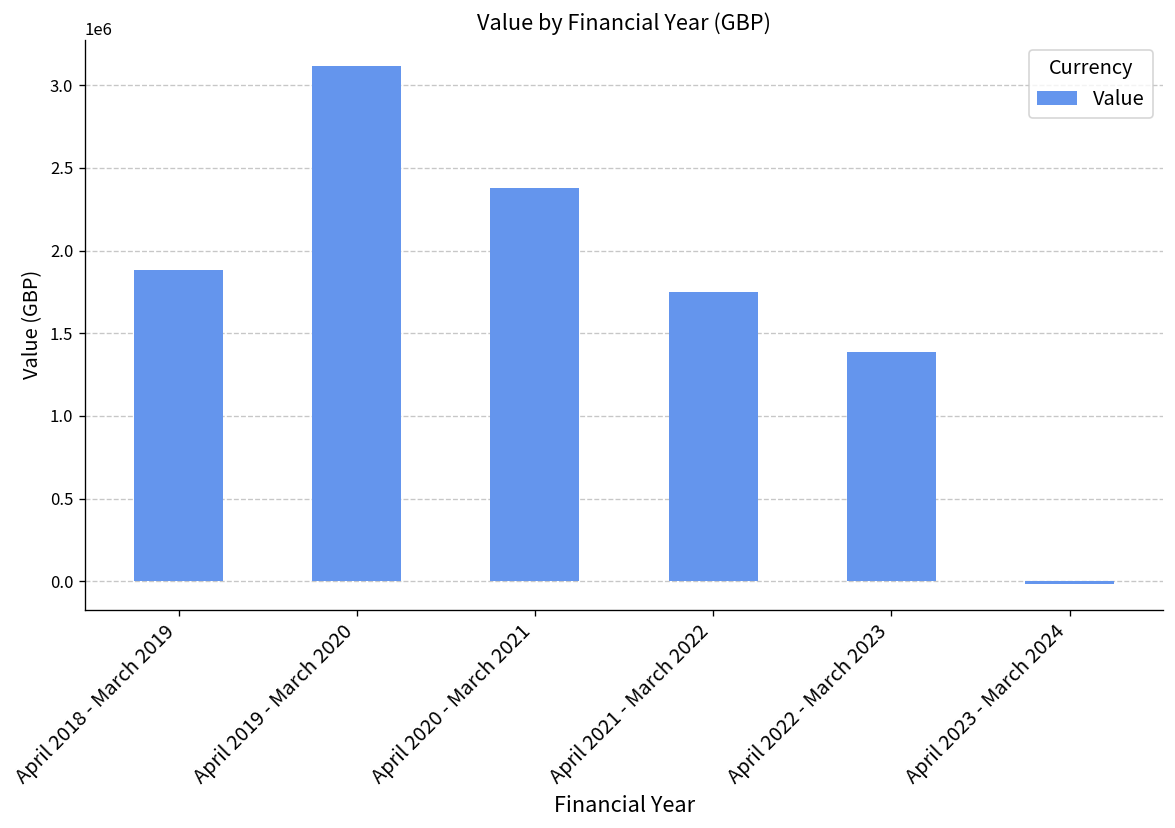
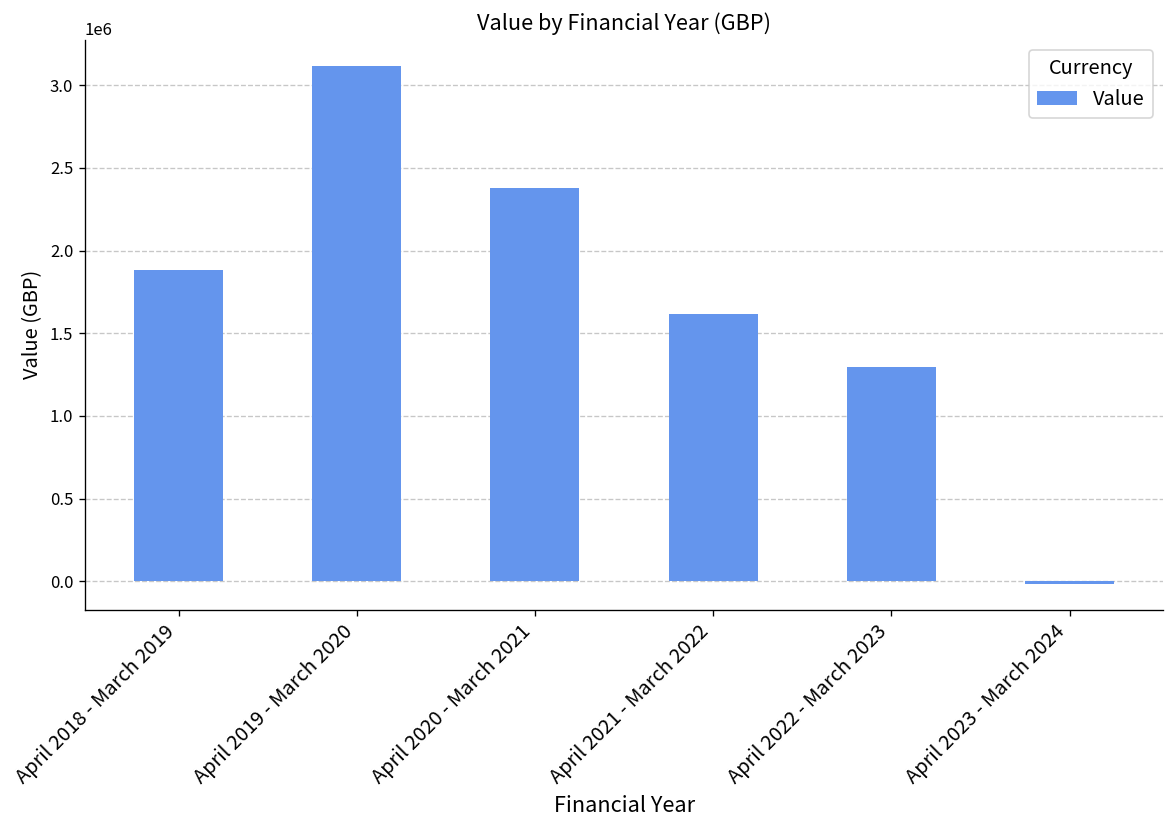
  {
    "April 2018 - March 2019": 1880000,
    "April 2019 - March 2020": 3120000,
    "April 2020 - March 2021": 2380000,
-   "April 2021 - March 2022": 1750000,
-   "April 2022 - March 2023": 1390000
+   "April 2021 - March 2022": 1620000,
+   "April 2022 - March 2023": 1300000
  }
